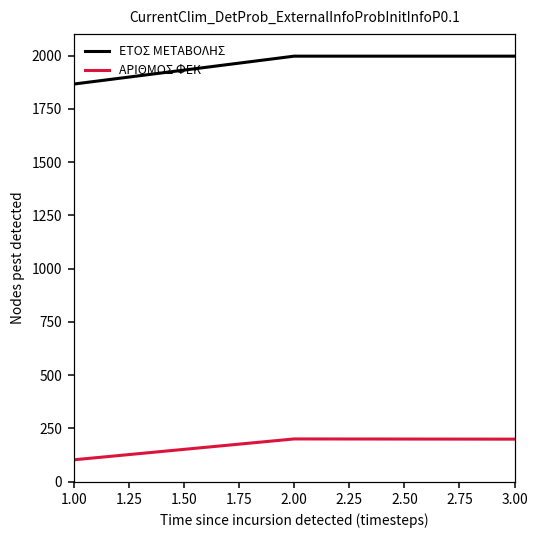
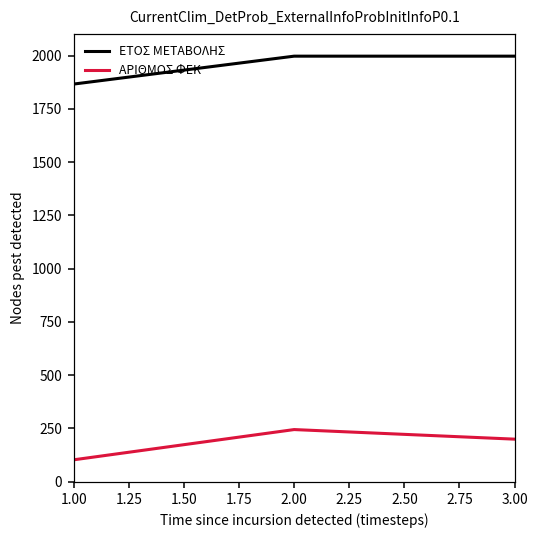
  {
    "ΕΤΟΣ ΜΕΤΑΒΟΛΗΣ": {
      "1.00": 1870,
      "2.00": 2000,
      "3.00": 2000
    },
    "ΑΡΙΘΜΟΣ ΦΕΚ": {
      "1.00": 100,
-     "2.00": 200,
+     "2.00": 240,
      "3.00": 200
    }
  }
